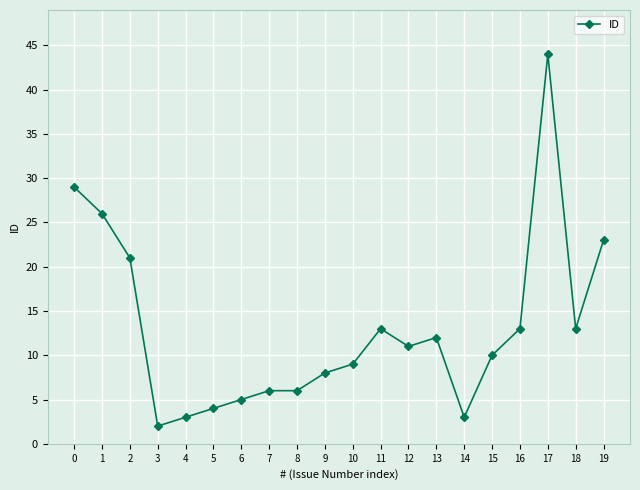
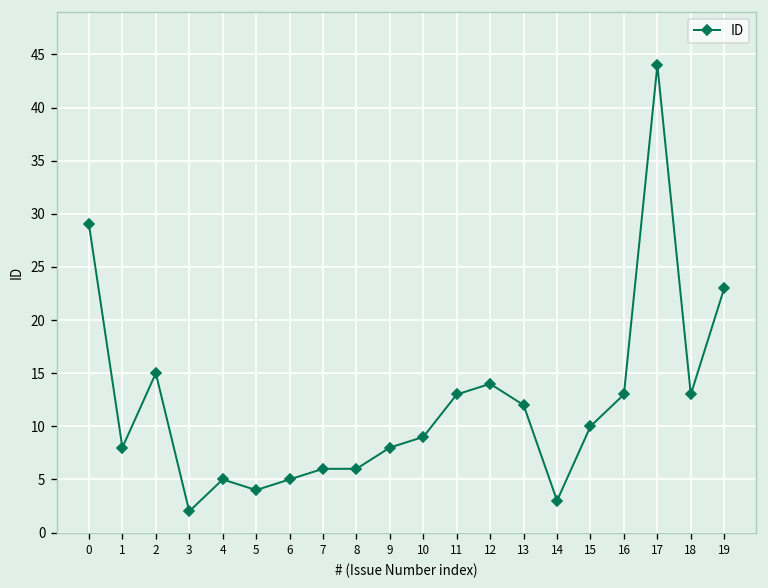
  {
    "0": 29,
-   "1": 26,
-   "2": 21,
+   "1": 8,
+   "2": 15,
    "3": 2,
-   "4": 3,
+   "4": 5,
    "5": 4,
    "6": 5,
    "7": 6,
    "8": 6,
    "9": 8,
    "10": 9,
    "11": 13,
-   "12": 11,
+   "12": 14,
    "13": 12,
    "14": 3,
    "15": 10,
    "16": 13,
    "17": 44,
    "18": 13,
    "19": 23
  }
